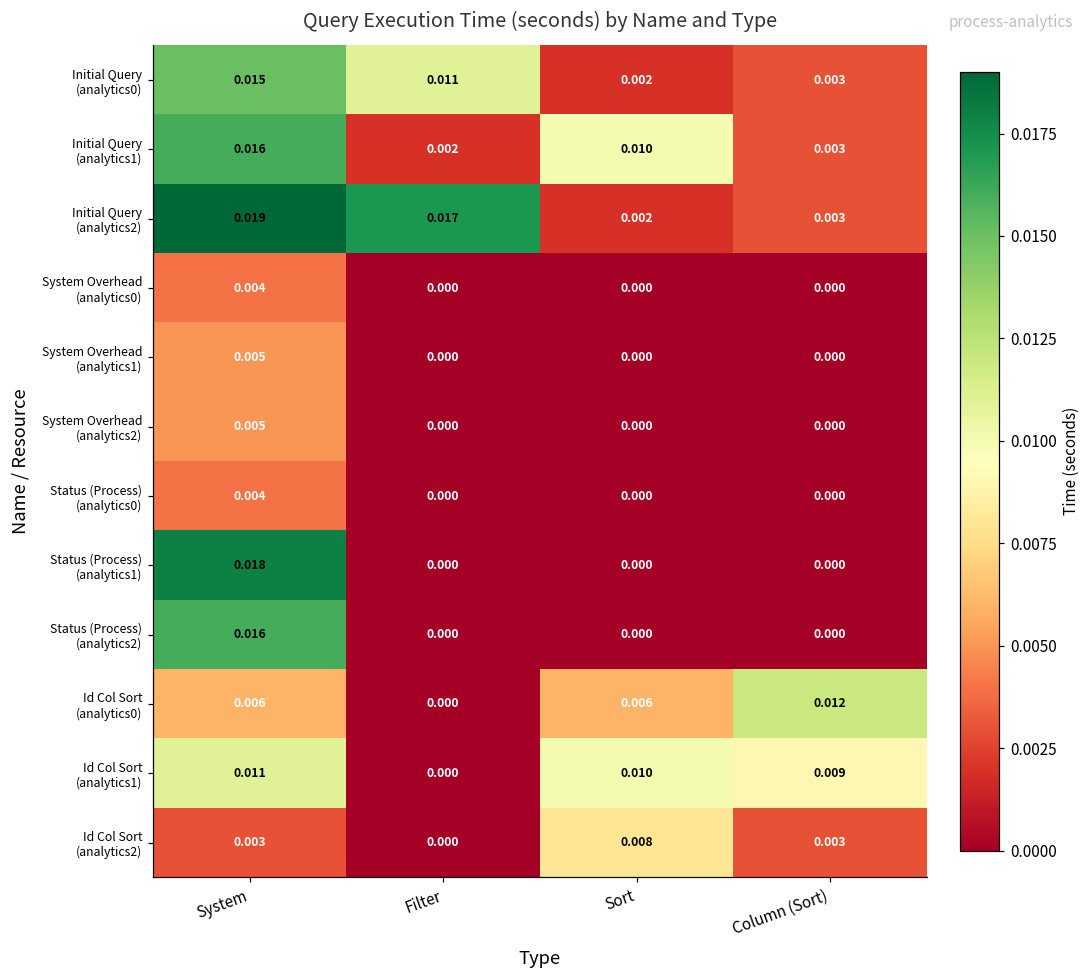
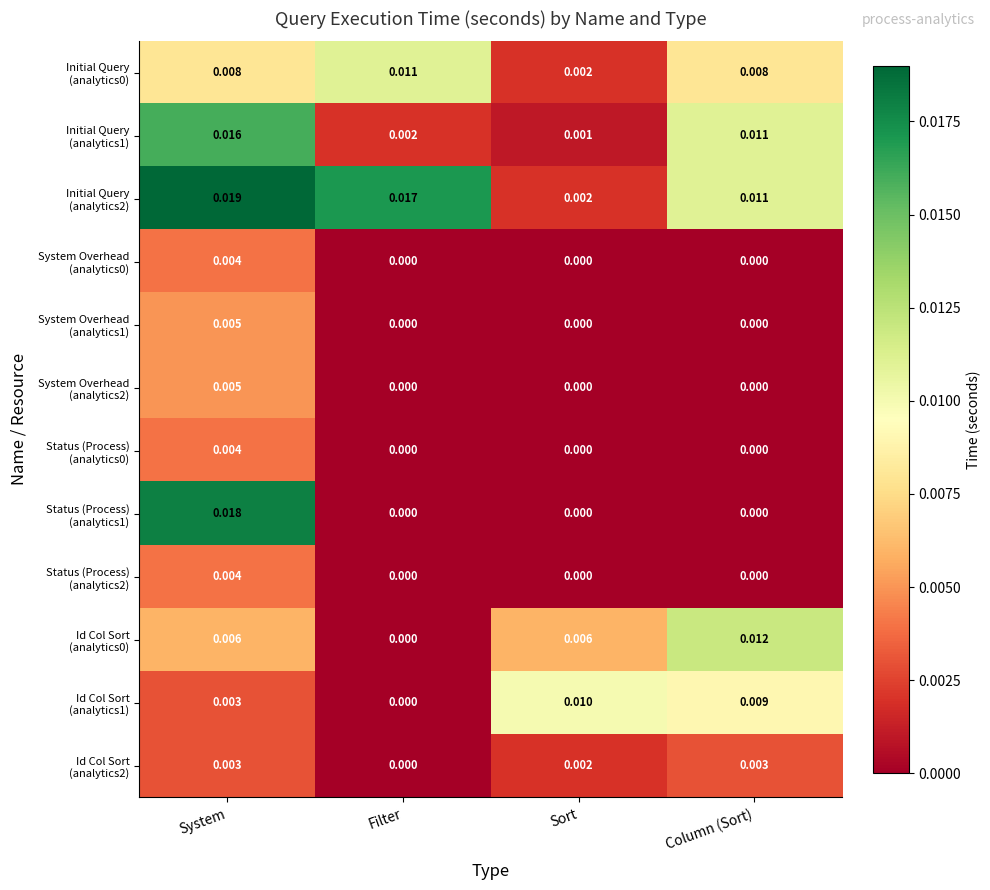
  {
    "Initial Query (analytics0)": {
-     "System": 0.015,
+     "System": 0.008,
      "Filter": 0.011,
      "Sort": 0.002,
-     "Column (Sort)": 0.003
+     "Column (Sort)": 0.008
    },
    "Initial Query (analytics1)": {
      "System": 0.016,
      "Filter": 0.002,
-     "Sort": 0.010,
-     "Column (Sort)": 0.003
+     "Sort": 0.001,
+     "Column (Sort)": 0.011
    },
    "Initial Query (analytics2)": {
      "System": 0.019,
      "Filter": 0.017,
      "Sort": 0.002,
-     "Column (Sort)": 0.003
+     "Column (Sort)": 0.011
    },
    "System Overhead (analytics0)": {
      "System": 0.004,
      "Filter": 0.000,
      "Sort": 0.000,
      "Column (Sort)": 0.000
    },
    "System Overhead (analytics1)": {
      "System": 0.005,
      "Filter": 0.000,
      "Sort": 0.000,
      "Column (Sort)": 0.000
    },
    "System Overhead (analytics2)": {
      "System": 0.005,
      "Filter": 0.000,
      "Sort": 0.000,
      "Column (Sort)": 0.000
    },
    "Status (Process) (analytics0)": {
      "System": 0.004,
      "Filter": 0.000,
      "Sort": 0.000,
      "Column (Sort)": 0.000
    },
    "Status (Process) (analytics1)": {
      "System": 0.018,
      "Filter": 0.000,
      "Sort": 0.000,
      "Column (Sort)": 0.000
    },
    "Status (Process) (analytics2)": {
-     "System": 0.016,
+     "System": 0.004,
      "Filter": 0.000,
      "Sort": 0.000,
      "Column (Sort)": 0.000
    },
    "Id Col Sort (analytics0)": {
      "System": 0.006,
      "Filter": 0.000,
      "Sort": 0.006,
      "Column (Sort)": 0.012
    },
    "Id Col Sort (analytics1)": {
-     "System": 0.011,
+     "System": 0.003,
      "Filter": 0.000,
      "Sort": 0.010,
      "Column (Sort)": 0.009
    },
    "Id Col Sort (analytics2)": {
      "System": 0.003,
      "Filter": 0.000,
-     "Sort": 0.008,
+     "Sort": 0.002,
      "Column (Sort)": 0.003
    }
  }
